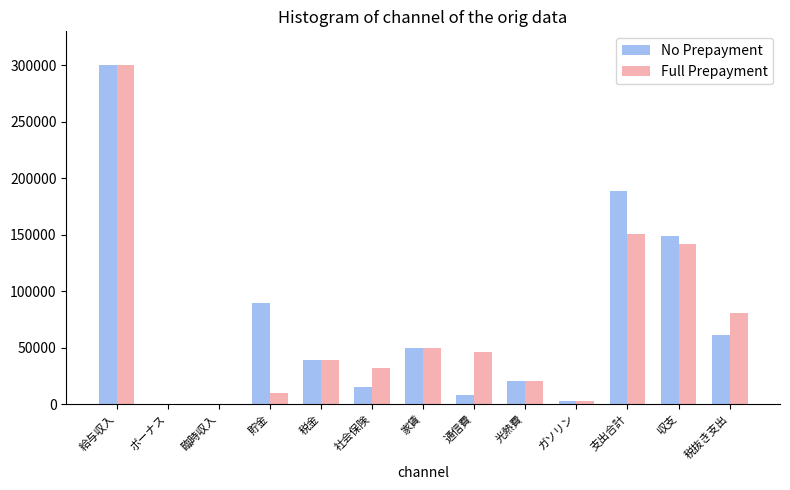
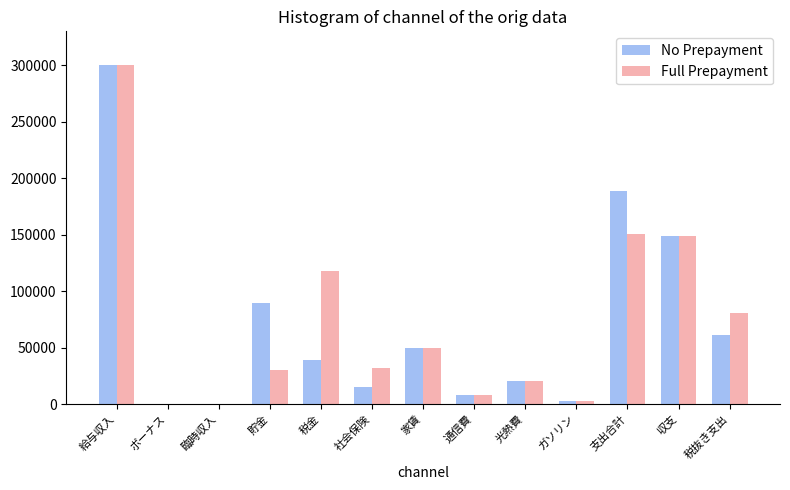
  {
    "No Prepayment": {
      "給与収入": 300000,
      "ボーナス": 0,
      "臨時収入": 0,
      "貯金": 89000,
      "税金": 39000,
      "社会保険": 15000,
      "家賃": 50000,
      "通信費": 8000,
      "光熱費": 20000,
      "ガソリン": 3000,
      "支出合計": 189000,
      "収支": 149000,
      "税抜き支出": 61000
    },
    "Full Prepayment": {
      "給与収入": 300000,
      "ボーナス": 0,
      "臨時収入": 0,
-     "貯金": 10000,
-     "税金": 39000,
+     "貯金": 31000,
+     "税金": 118000,
      "社会保険": 32000,
      "家賃": 50000,
-     "通信費": 46000,
+     "通信費": 8000,
      "光熱費": 20000,
      "ガソリン": 3000,
      "支出合計": 151000,
-     "収支": 142000,
+     "収支": 149000,
      "税抜き支出": 81000
    }
  }
